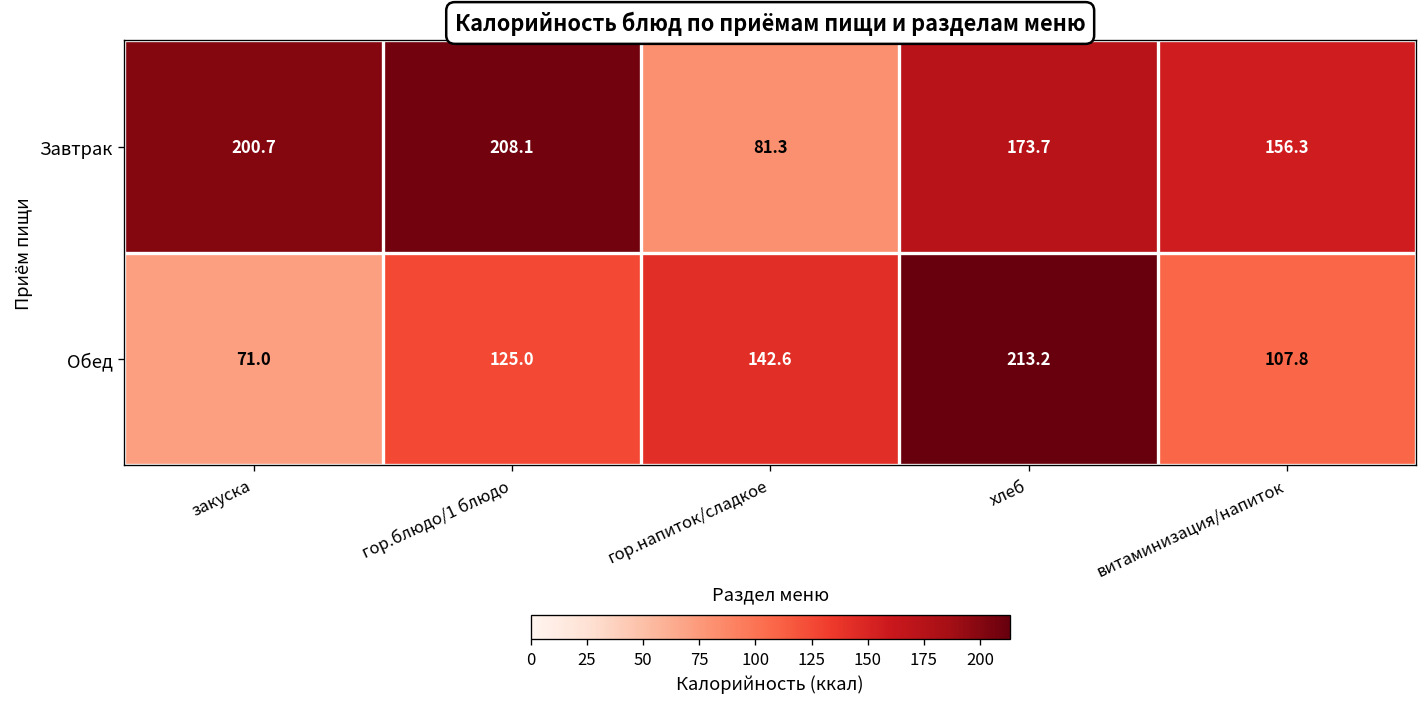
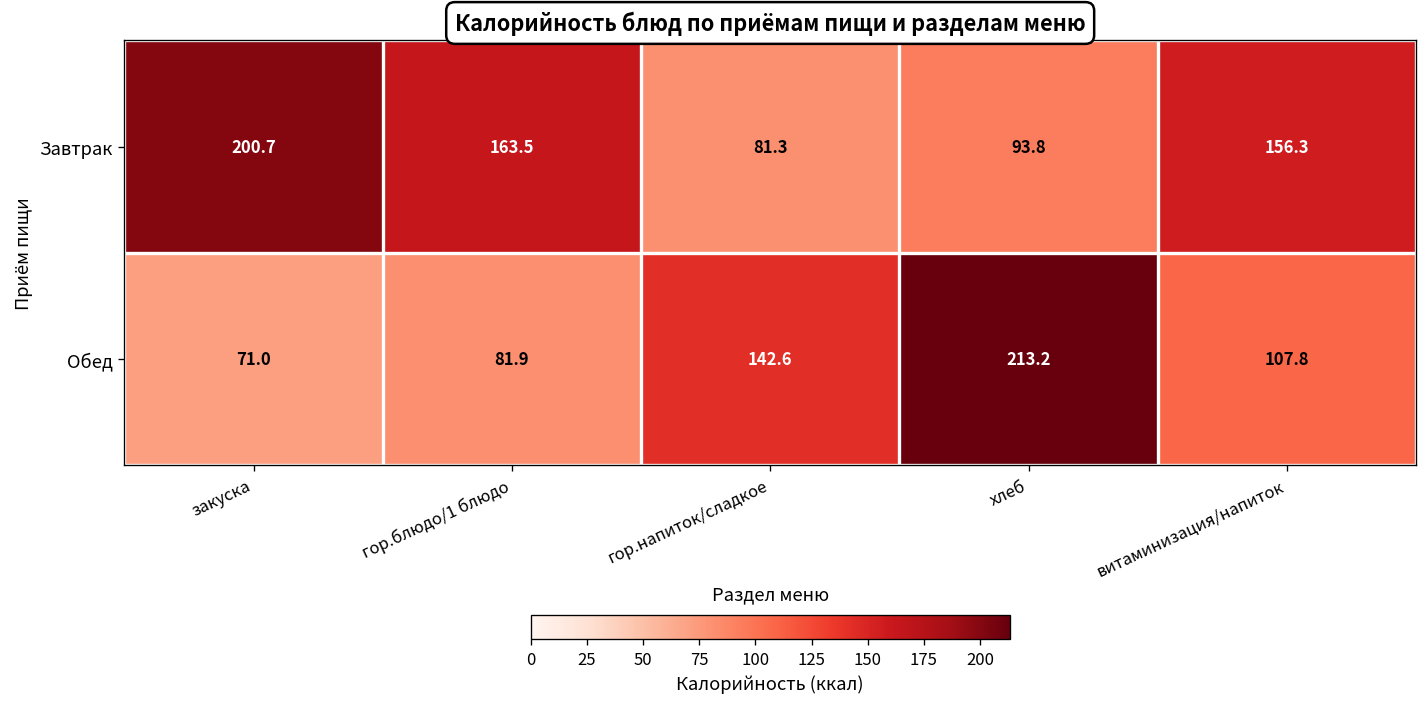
  {
    "Завтрак": {
      "закуска": 200.7,
-     "гор.блюдо/1 блюдо": 208.1,
+     "гор.блюдо/1 блюдо": 163.5,
      "гор.напиток/сладкое": 81.3,
-     "хлеб": 173.7,
+     "хлеб": 93.8,
      "витаминизация/напиток": 156.3
    },
    "Обед": {
      "закуска": 71.0,
-     "гор.блюдо/1 блюдо": 125.0,
+     "гор.блюдо/1 блюдо": 81.9,
      "гор.напиток/сладкое": 142.6,
      "хлеб": 213.2,
      "витаминизация/напиток": 107.8
    }
  }
